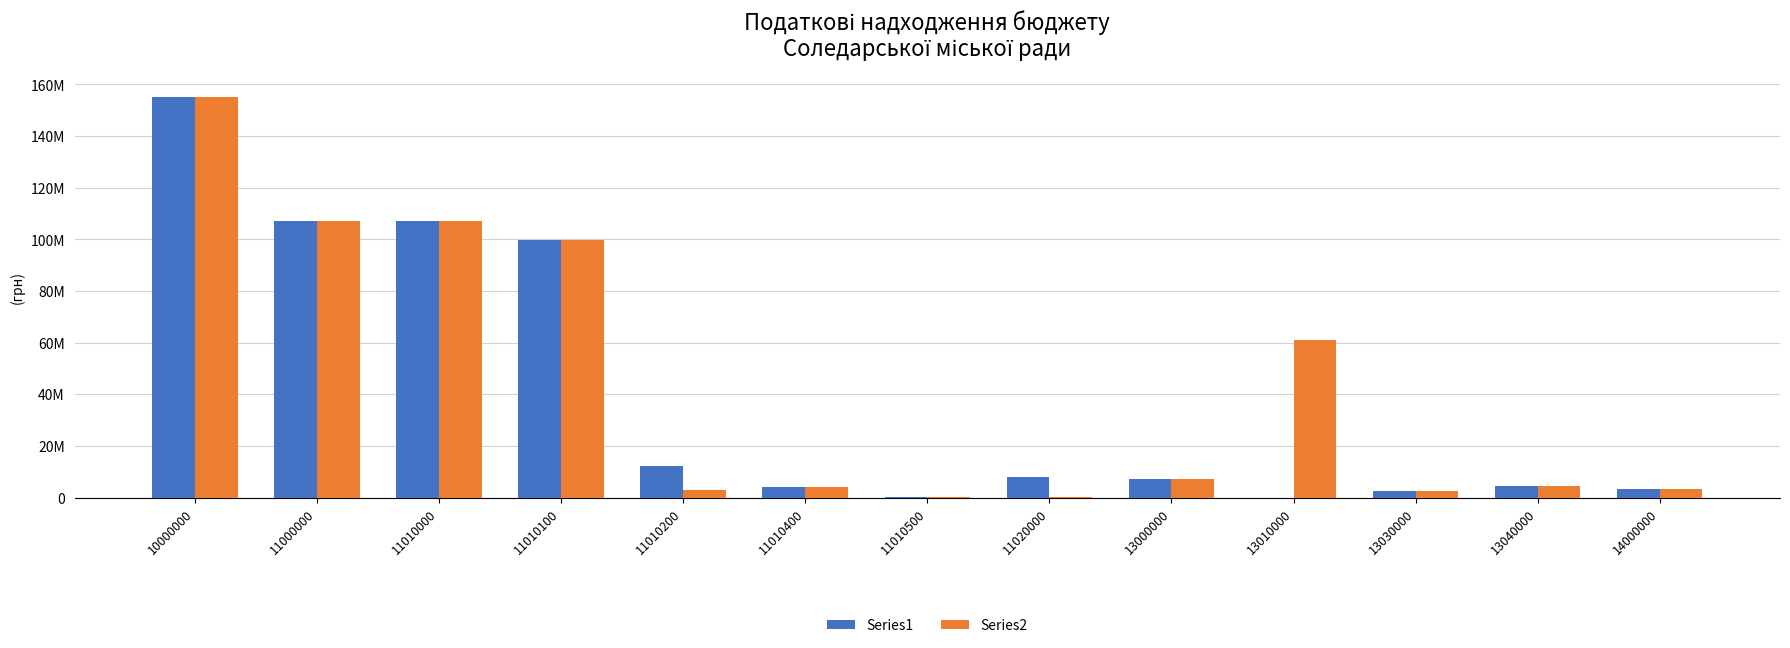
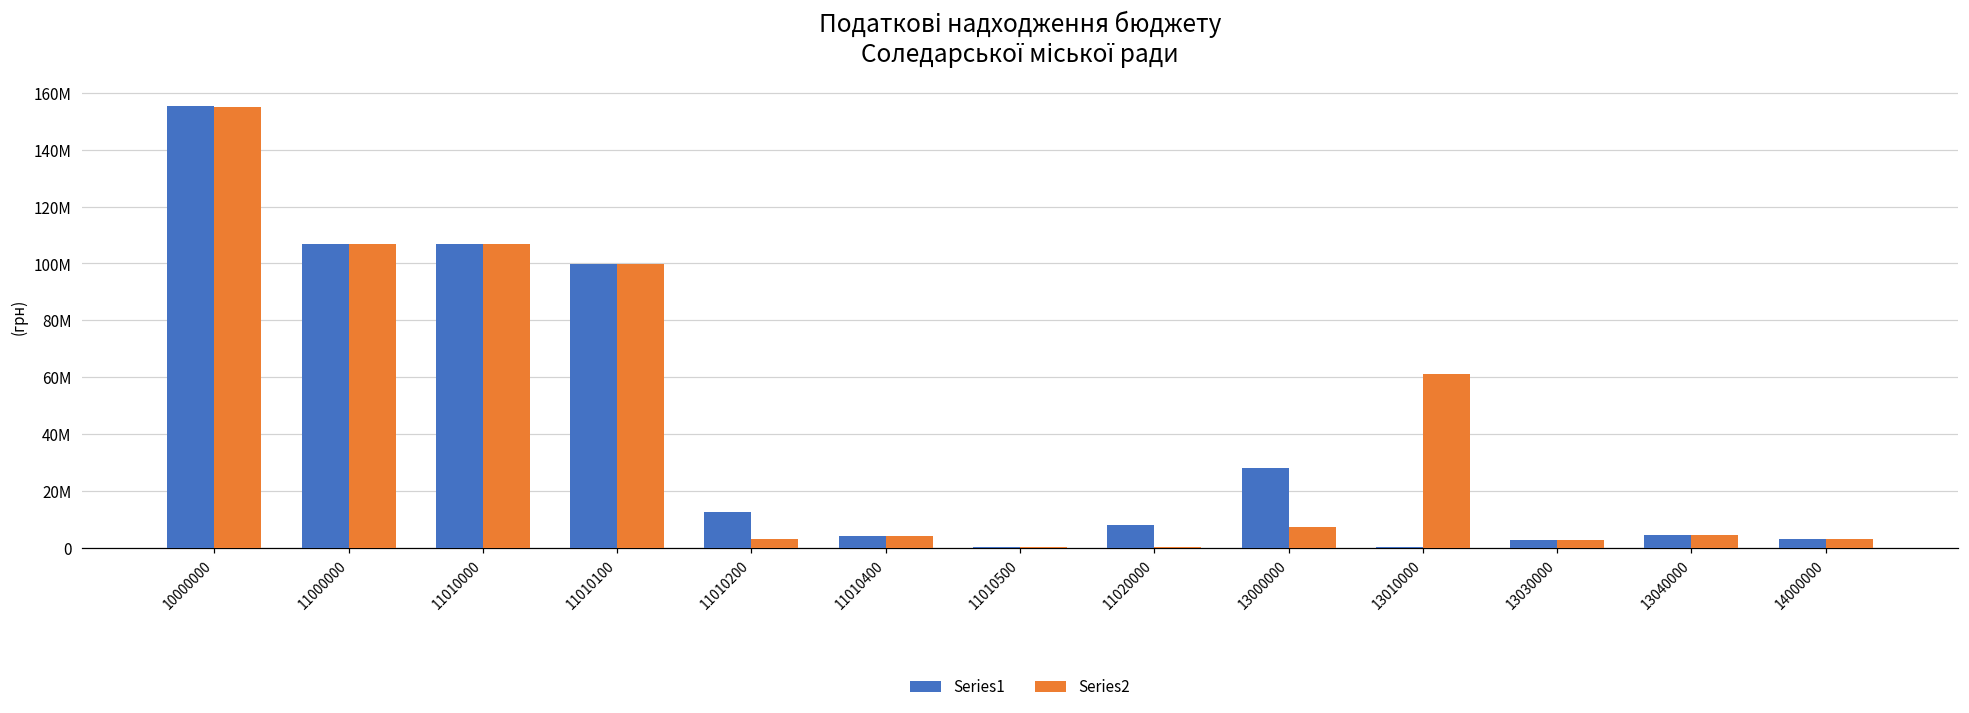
  {
    "Series1": {
      "10000000": 155000000,
      "11000000": 107000000,
      "11010000": 107000000,
      "11010100": 100000000,
      "11010200": 12000000,
      "11010400": 4000000,
      "11020000": 8000000,
-     "13000000": 7000000,
+     "13000000": 28000000,
      "13030000": 3000000,
      "13040000": 5000000,
      "14000000": 3000000
    },
    "Series2": {
      "10000000": 155000000,
      "11000000": 107000000,
      "11010000": 107000000,
      "11010100": 100000000,
      "11010200": 3000000,
      "11010400": 4000000,
      "13000000": 7000000,
      "13010000": 61000000,
      "13030000": 3000000,
      "13040000": 5000000,
      "14000000": 3000000
    }
  }
